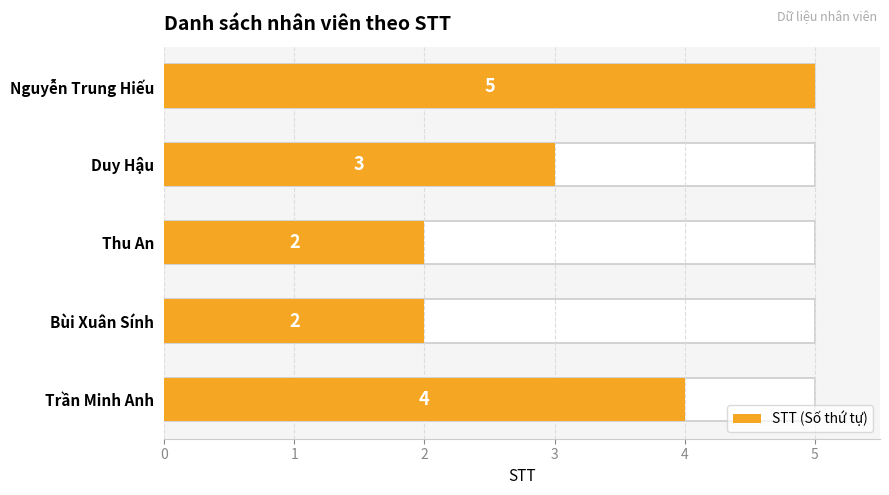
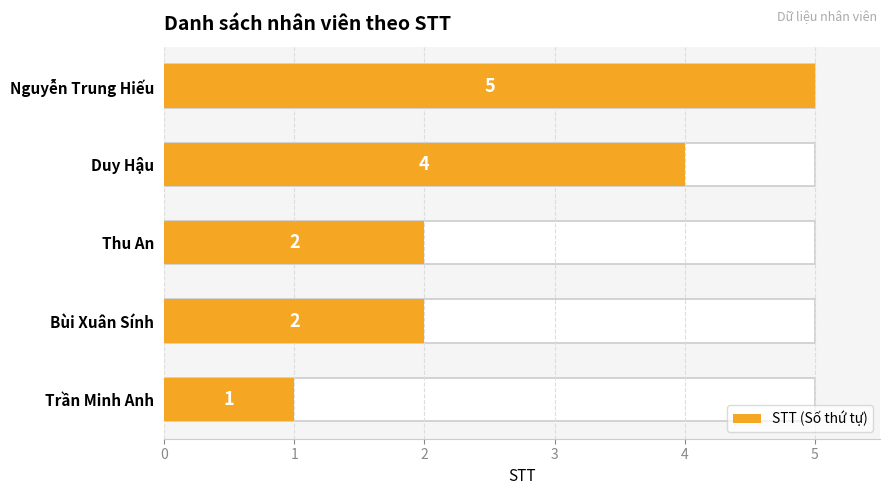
  {
    "STT (Số thứ tự)": {
      "Nguyễn Trung Hiếu": 5,
-     "Duy Hậu": 3,
-     "Trần Minh Anh": 4
+     "Duy Hậu": 4,
+     "Trần Minh Anh": 1
    }
  }
